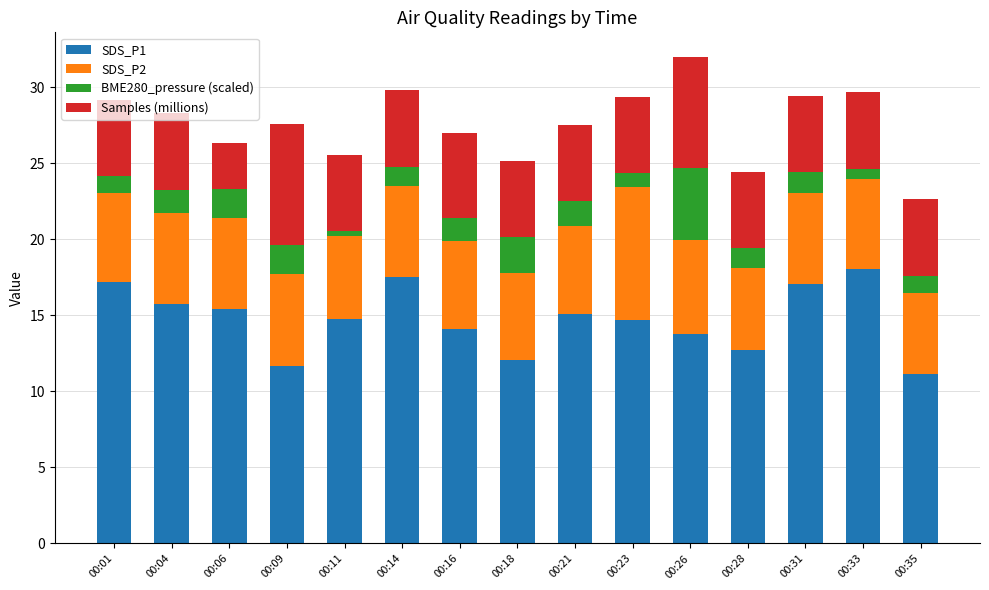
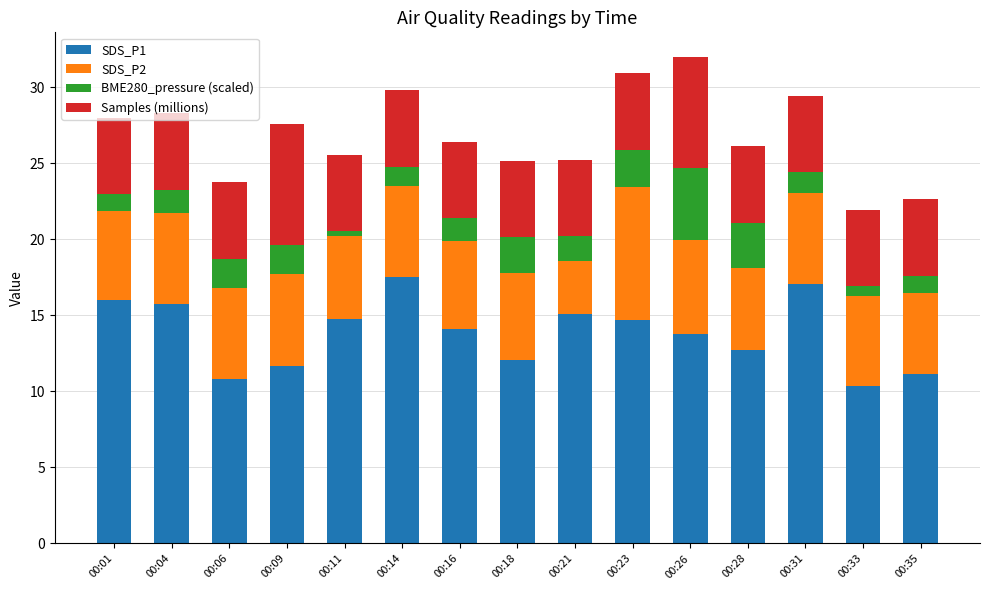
  {
    "SDS_P1": {
-     "00:01": 17.2,
+     "00:01": 16.0,
      "00:04": 15.8,
-     "00:06": 15.4,
+     "00:06": 10.8,
      "00:09": 11.7,
      "00:11": 14.8,
      "00:14": 17.5,
      "00:16": 14.1,
      "00:18": 12.0,
      "00:21": 15.1,
      "00:23": 14.7,
      "00:26": 13.8,
      "00:28": 12.8,
      "00:31": 17.1,
-     "00:33": 18.1,
+     "00:33": 10.4,
      "00:35": 11.2
    },
    "SDS_P2": {
      "00:01": 5.8,
      "00:04": 6.0,
      "00:06": 6.0,
      "00:09": 6.1,
      "00:11": 5.4,
      "00:14": 6.1,
      "00:16": 5.8,
      "00:18": 5.8,
-     "00:21": 5.8,
+     "00:21": 3.5,
      "00:23": 8.7,
      "00:26": 6.2,
      "00:28": 5.4,
      "00:31": 5.9,
      "00:33": 5.9,
      "00:35": 5.3
    },
    "BME280_pressure (scaled)": {
      "00:01": 1.1,
      "00:04": 1.6,
      "00:06": 1.9,
      "00:09": 1.9,
      "00:11": 0.3,
      "00:14": 1.2,
      "00:16": 1.5,
      "00:18": 2.3,
      "00:21": 1.6,
-     "00:23": 0.9,
+     "00:23": 2.5,
      "00:26": 4.7,
-     "00:28": 1.3,
+     "00:28": 3.0,
      "00:31": 1.4,
      "00:33": 0.7,
      "00:35": 1.1
    },
    "Samples (millions)": {
-     "00:06": 3.0,
+     "00:06": 5.0,
      "00:09": 7.9,
      "00:11": 5.0,
      "00:14": 5.0,
-     "00:16": 5.6,
+     "00:16": 5.0,
      "00:18": 5.0,
      "00:21": 5.0,
      "00:23": 5.0,
      "00:26": 7.3,
      "00:28": 5.0,
      "00:31": 5.0,
      "00:33": 5.0,
      "00:35": 5.0
    }
  }
